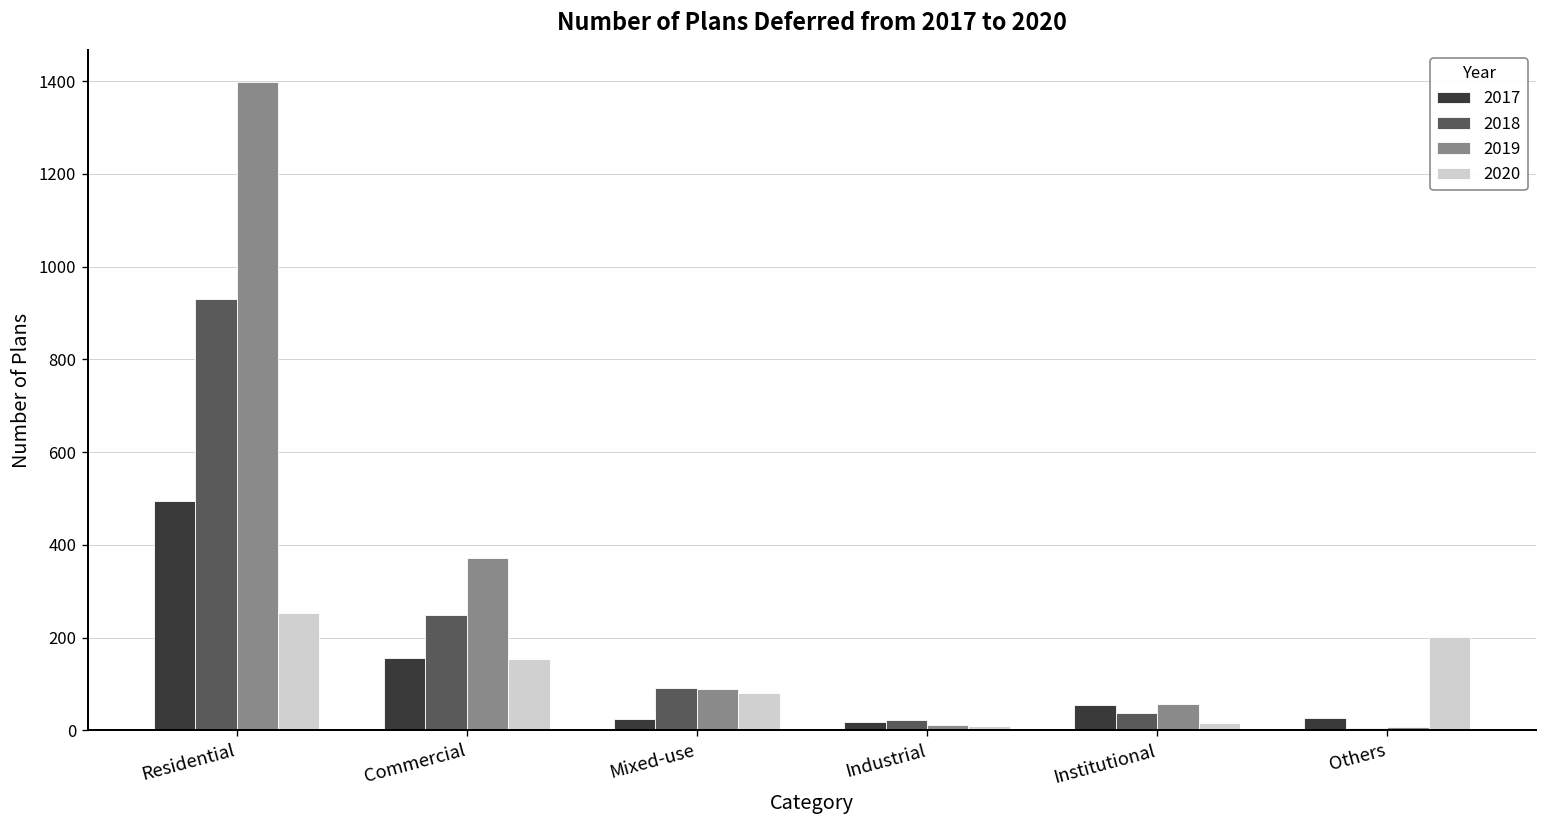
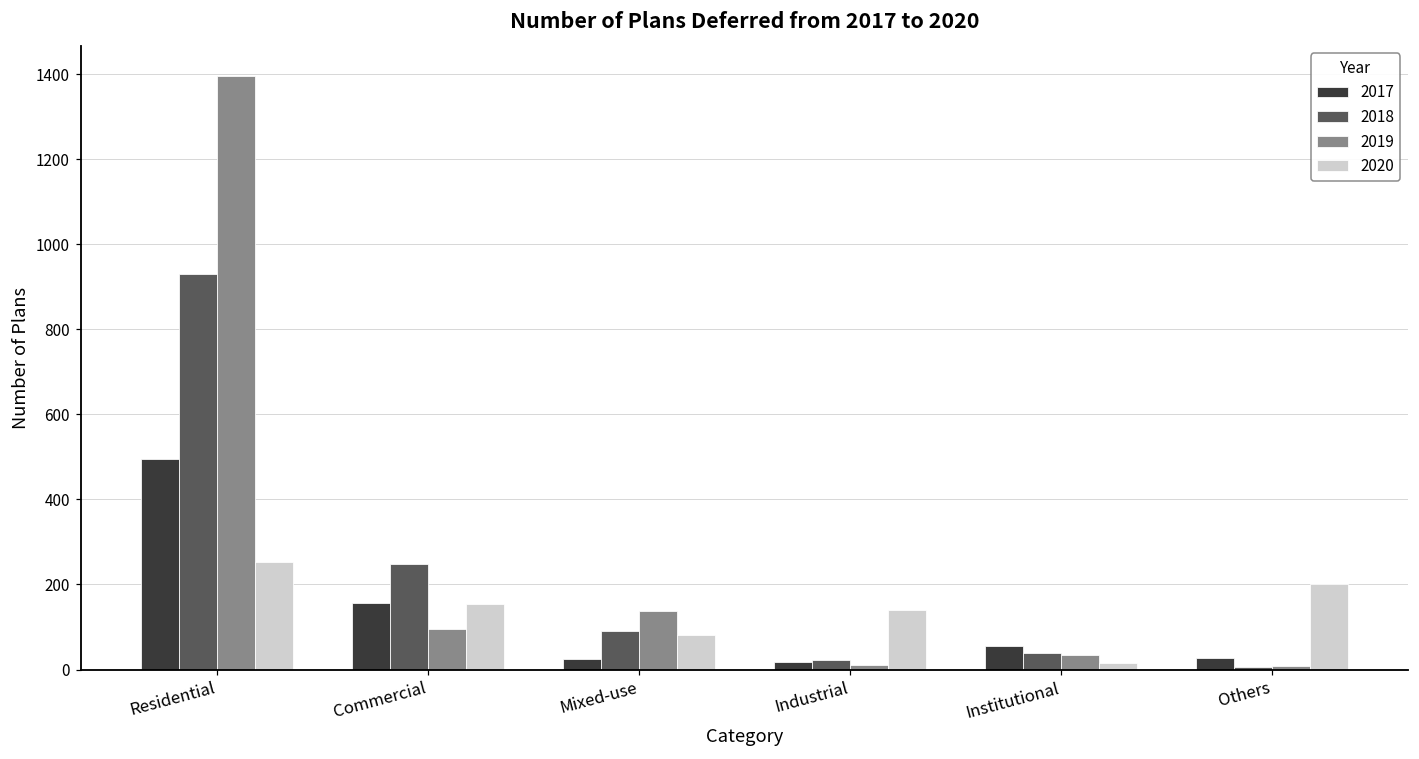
  {
    "2019": {
      "Residential": 1400,
-     "Commercial": 370,
-     "Mixed-use": 90,
+     "Commercial": 100,
+     "Mixed-use": 140,
      "Industrial": 10,
-     "Institutional": 60,
+     "Institutional": 40,
      "Others": 10
    },
    "2020": {
      "Residential": 250,
      "Commercial": 150,
      "Mixed-use": 80,
-     "Industrial": 10,
+     "Industrial": 140,
      "Institutional": 20,
      "Others": 200
    }
  }
